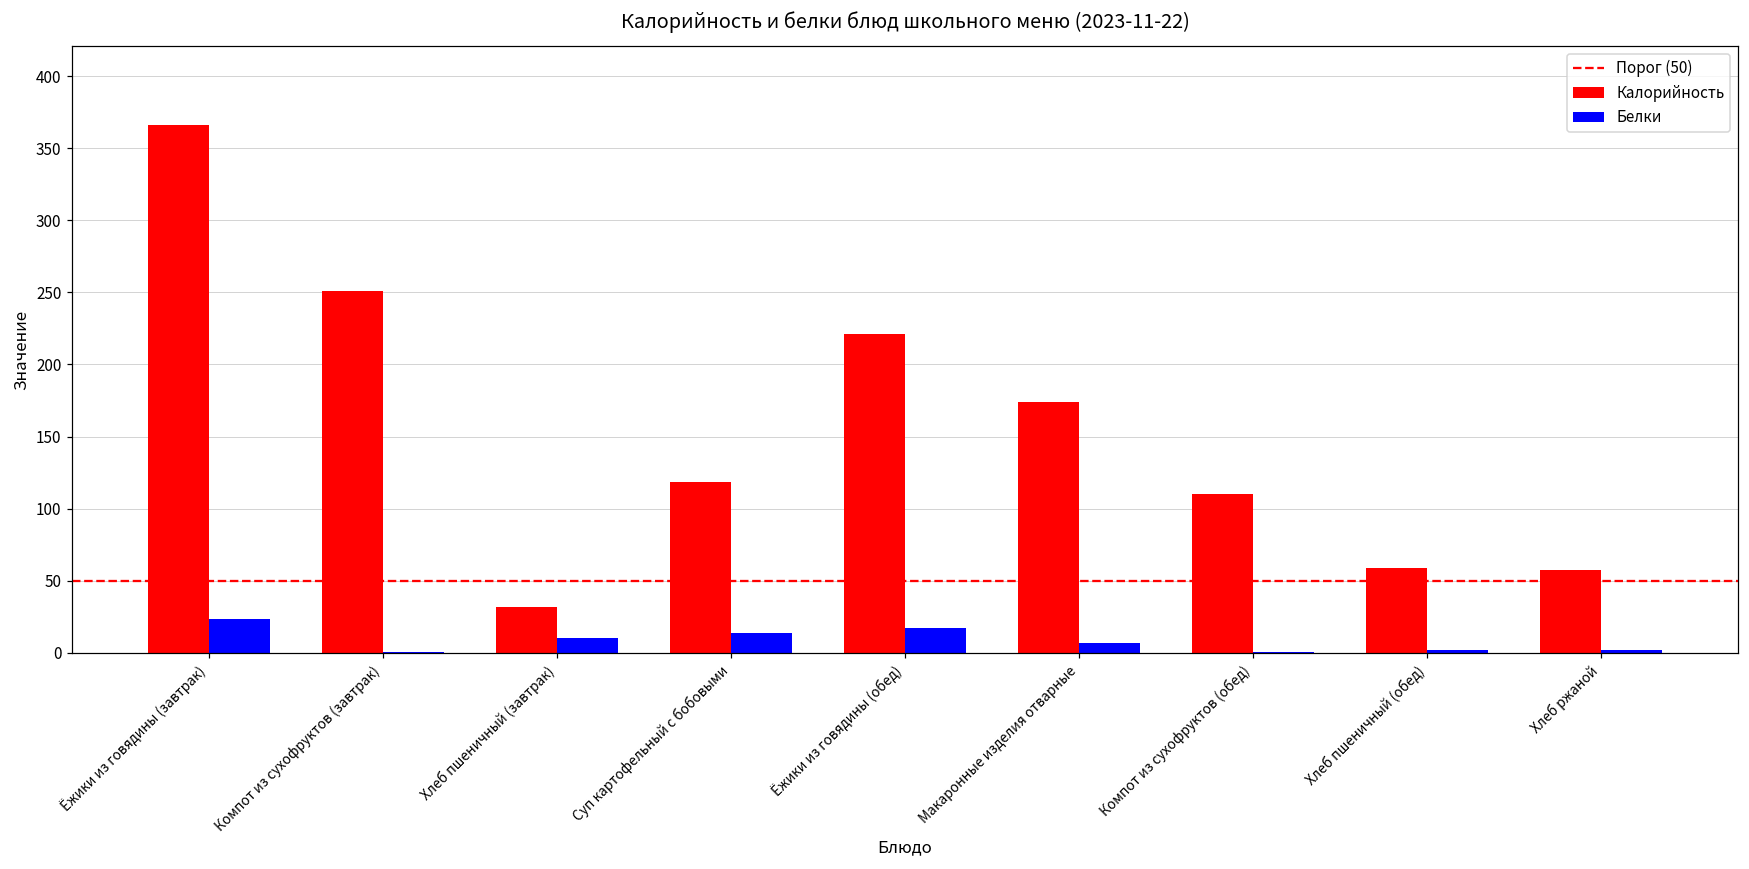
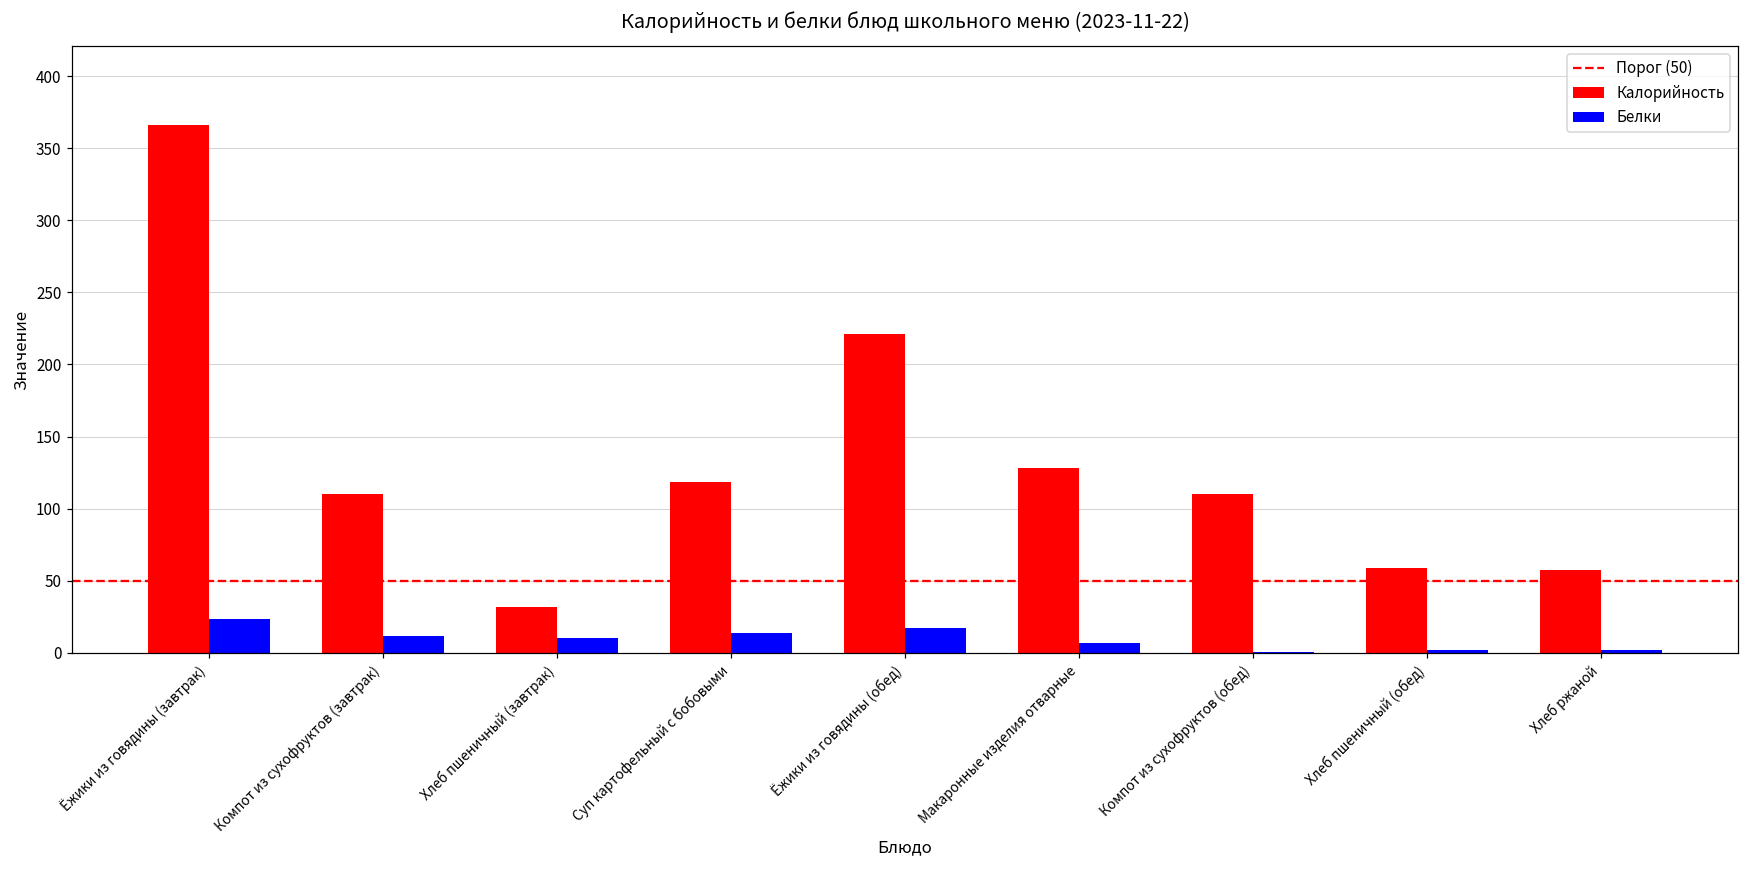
  {
    "Калорийность": {
      "Ёжики из говядины (завтрак)": 366,
-     "Компот из сухофруктов (завтрак)": 251,
+     "Компот из сухофруктов (завтрак)": 110,
      "Хлеб пшеничный (завтрак)": 32,
      "Суп картофельный с бобовыми": 119,
      "Ёжики из говядины (обед)": 221,
-     "Макаронные изделия отварные": 174,
+     "Макаронные изделия отварные": 128,
      "Компот из сухофруктов (обед)": 110,
      "Хлеб пшеничный (обед)": 59,
      "Хлеб ржаной": 57
    },
    "Белки": {
      "Ёжики из говядины (завтрак)": 23,
-     "Компот из сухофруктов (завтрак)": 1,
+     "Компот из сухофруктов (завтрак)": 12,
      "Хлеб пшеничный (завтрак)": 10,
      "Суп картофельный с бобовыми": 14,
      "Ёжики из говядины (обед)": 17,
      "Макаронные изделия отварные": 7
    }
  }
